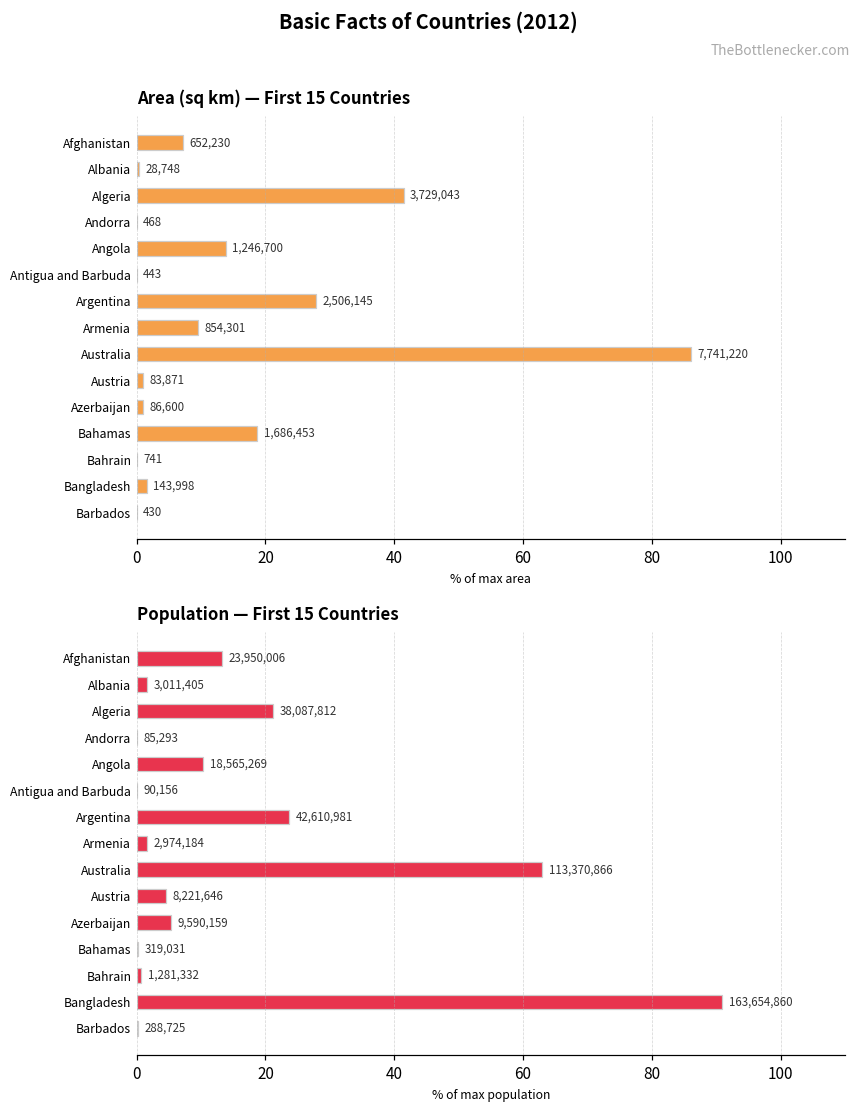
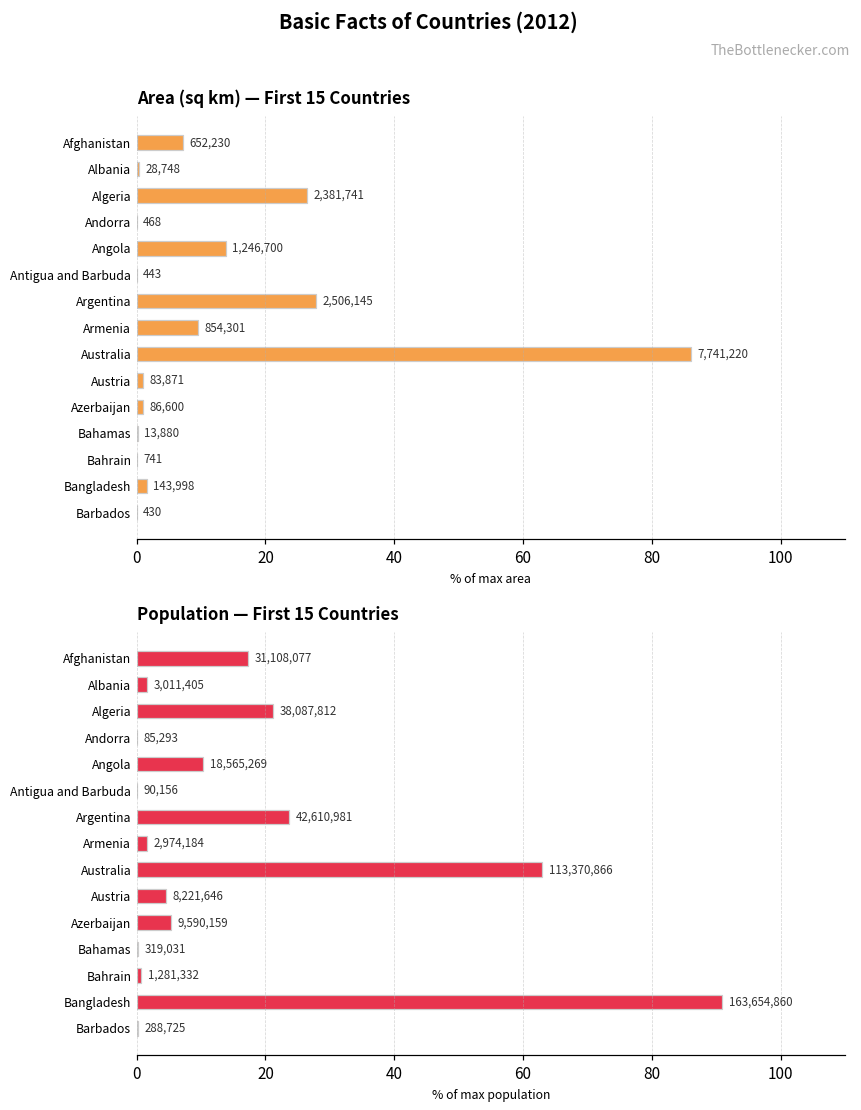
  {
    "Area (sq km) — First 15 Countries": {
-     "Algeria": "3,729,043",
-     "Bahamas": "1,686,453"
+     "Algeria": "2,381,741",
+     "Bahamas": "13,880"
    },
    "Population — First 15 Countries": {
-     "Afghanistan": "23,950,006"
+     "Afghanistan": "31,108,077"
    }
  }
